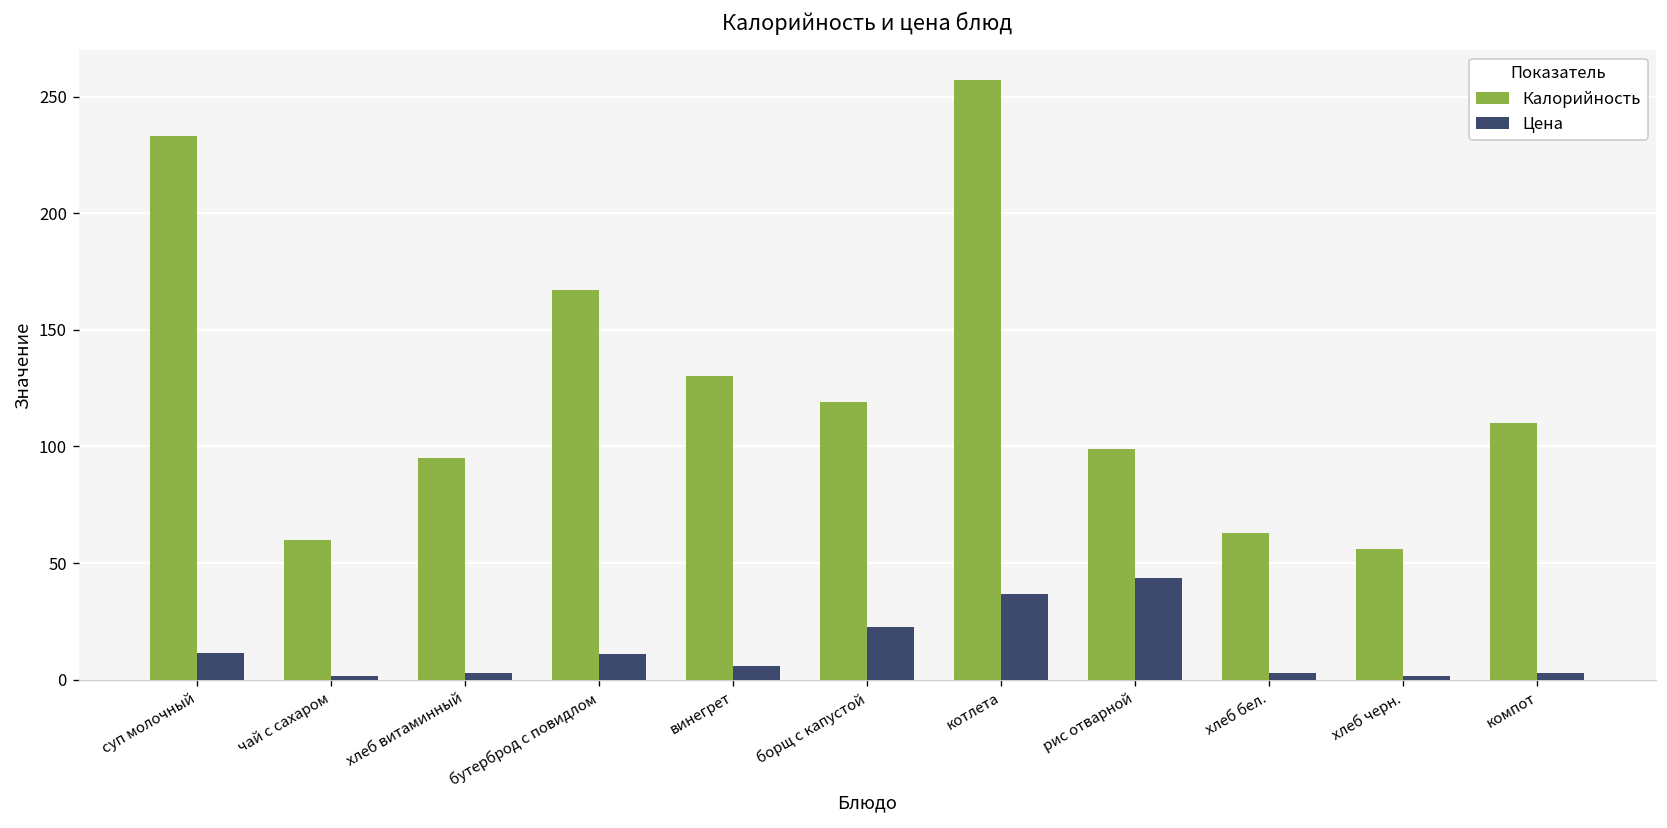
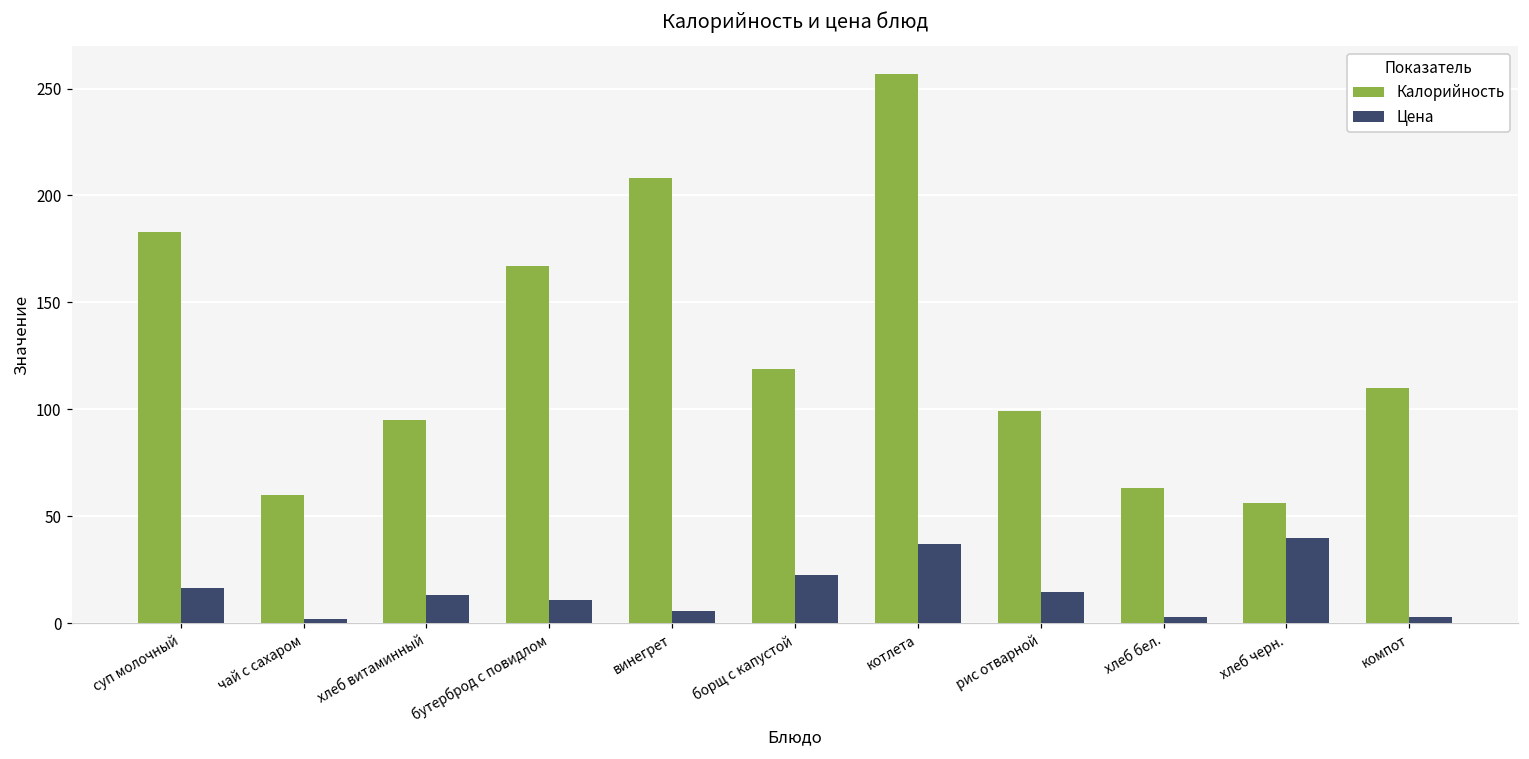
  {
    "Калорийность": {
-     "суп молочный": 233,
+     "суп молочный": 183,
      "чай с сахаром": 60,
      "хлеб витаминный": 95,
      "бутерброд с повидлом": 167,
-     "винегрет": 130,
+     "винегрет": 208,
      "борщ с капустой": 119,
      "котлета": 257,
      "рис отварной": 99,
      "хлеб бел.": 63,
      "хлеб черн.": 56,
      "компот": 110
    },
    "Цена": {
-     "суп молочный": 11,
+     "суп молочный": 17,
      "чай с сахаром": 2,
-     "хлеб витаминный": 3,
+     "хлеб витаминный": 13,
      "бутерброд с повидлом": 11,
      "винегрет": 6,
      "борщ с капустой": 23,
      "котлета": 37,
-     "рис отварной": 44,
+     "рис отварной": 14,
      "хлеб бел.": 3,
-     "хлеб черн.": 2,
+     "хлеб черн.": 40,
      "компот": 3
    }
  }
